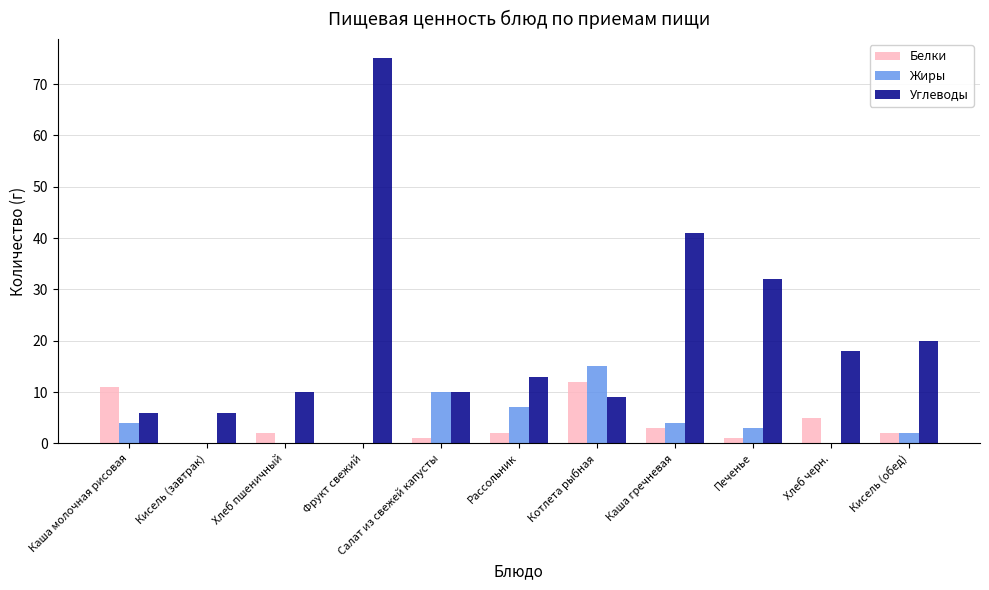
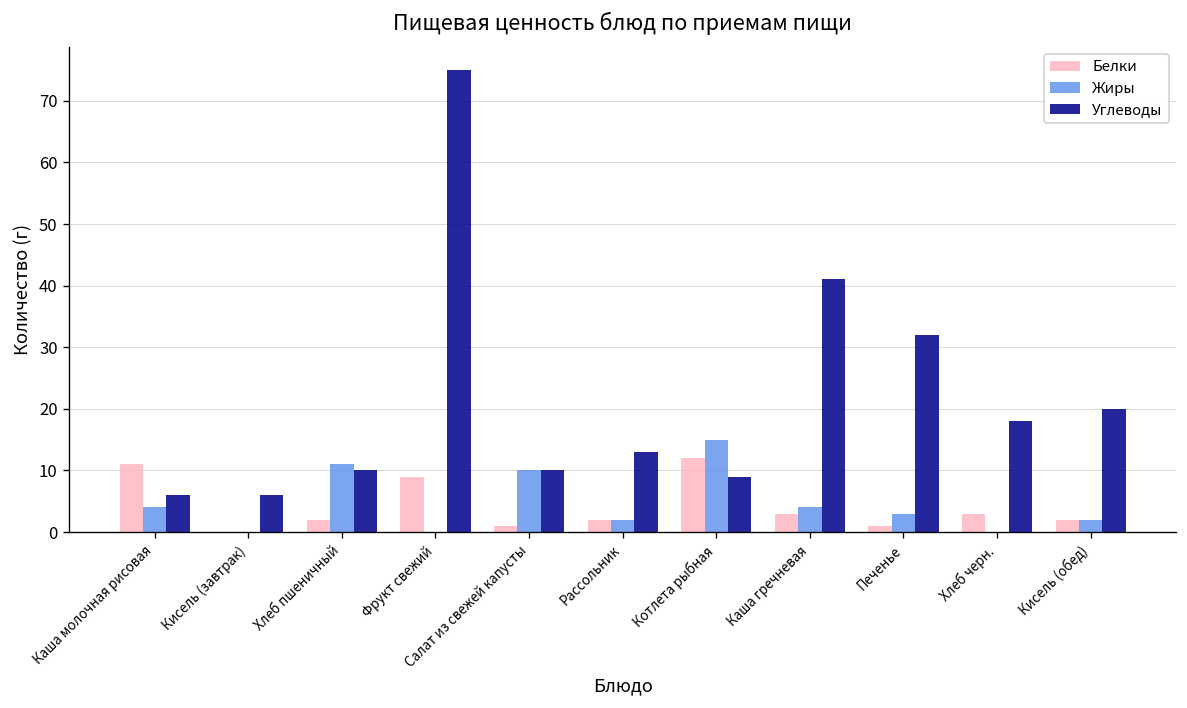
  {
    "Белки": {
      "Каша молочная рисовая": 11,
      "Кисель (завтрак)": 0,
      "Хлеб пшеничный": 2,
-     "Фрукт свежий": 0,
+     "Фрукт свежий": 9,
      "Салат из свежей капусты": 1,
      "Рассольник": 2,
      "Котлета рыбная": 12,
      "Каша гречневая": 3,
      "Печенье": 1,
-     "Хлеб черн.": 5,
+     "Хлеб черн.": 3,
      "Кисель (обед)": 2
    },
    "Жиры": {
      "Каша молочная рисовая": 4,
      "Кисель (завтрак)": 0,
-     "Хлеб пшеничный": 0,
+     "Хлеб пшеничный": 11,
      "Фрукт свежий": 0,
      "Салат из свежей капусты": 10,
-     "Рассольник": 7,
+     "Рассольник": 2,
      "Котлета рыбная": 15,
      "Каша гречневая": 4,
      "Печенье": 3,
      "Хлеб черн.": 0,
      "Кисель (обед)": 2
    },
    "Углеводы": {
      "Каша молочная рисовая": 6,
      "Кисель (завтрак)": 6,
      "Хлеб пшеничный": 10,
      "Фрукт свежий": 75,
      "Салат из свежей капусты": 10,
      "Рассольник": 13,
      "Котлета рыбная": 9,
      "Каша гречневая": 41,
      "Печенье": 32,
      "Хлеб черн.": 18,
      "Кисель (обед)": 20
    }
  }
